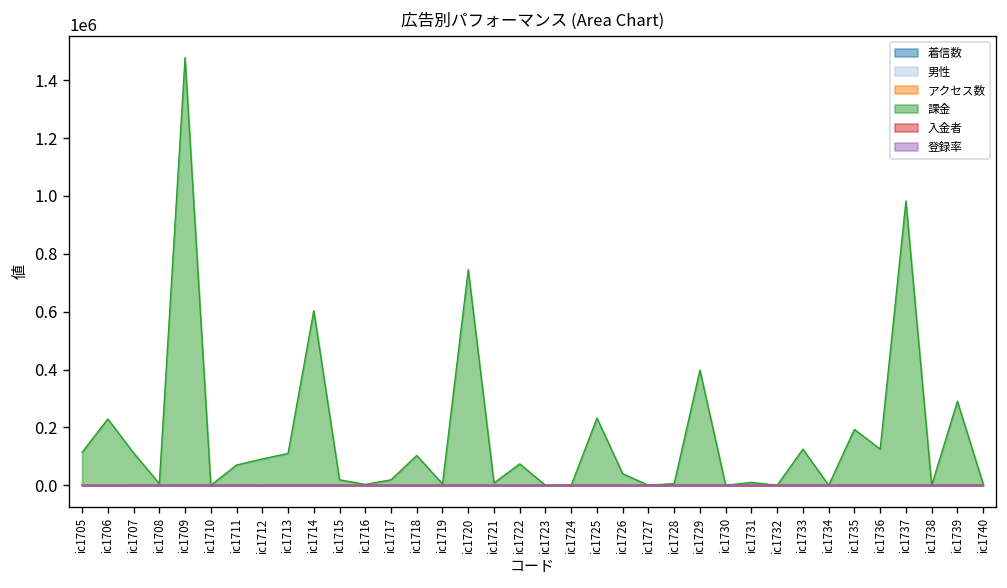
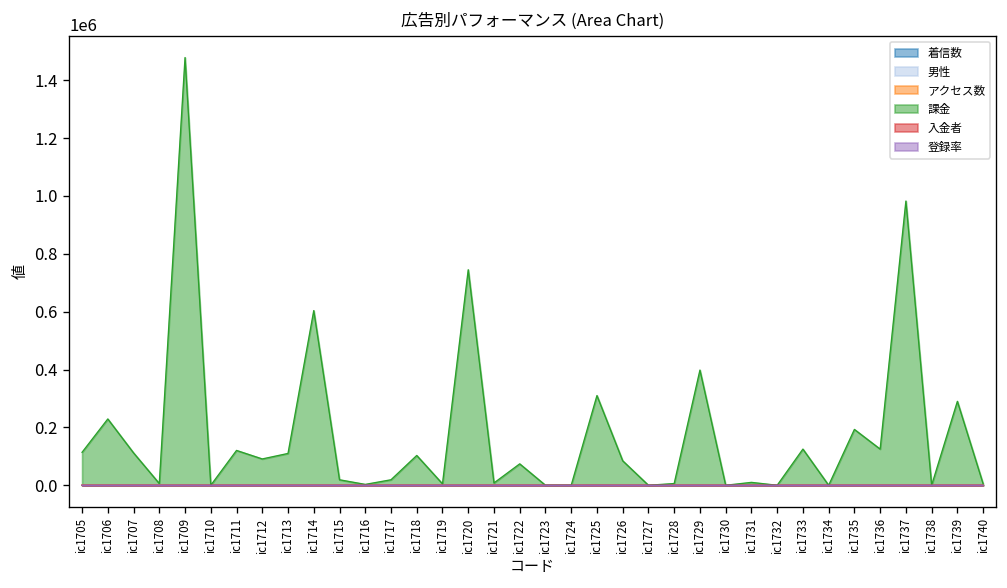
  {
    "登録率": {
      "ic1705": 0,
      "ic1706": 0,
      "ic1707": 0,
      "ic1709": 0,
      "ic1711": 0,
      "ic1712": 0,
      "ic1713": 0,
      "ic1714": 0,
      "ic1715": 0,
      "ic1717": 0,
      "ic1718": 0,
      "ic1720": 0,
      "ic1722": 0,
      "ic1725": 0,
      "ic1726": 0,
      "ic1729": 0,
      "ic1733": 0,
      "ic1735": 0,
      "ic1736": 0,
      "ic1737": 0,
      "ic1739": 0
    },
    "課金": {
      "ic1705": 110000,
      "ic1706": 230000,
      "ic1707": 110000,
      "ic1709": 1480000,
-     "ic1711": 70000,
+     "ic1711": 120000,
      "ic1712": 90000,
      "ic1713": 110000,
      "ic1714": 600000,
      "ic1715": 20000,
      "ic1717": 20000,
      "ic1718": 100000,
      "ic1720": 740000,
      "ic1722": 70000,
-     "ic1725": 230000,
-     "ic1726": 40000,
+     "ic1725": 310000,
+     "ic1726": 80000,
      "ic1729": 400000,
      "ic1733": 130000,
      "ic1735": 190000,
      "ic1736": 130000,
      "ic1737": 980000,
      "ic1739": 290000
    }
  }
